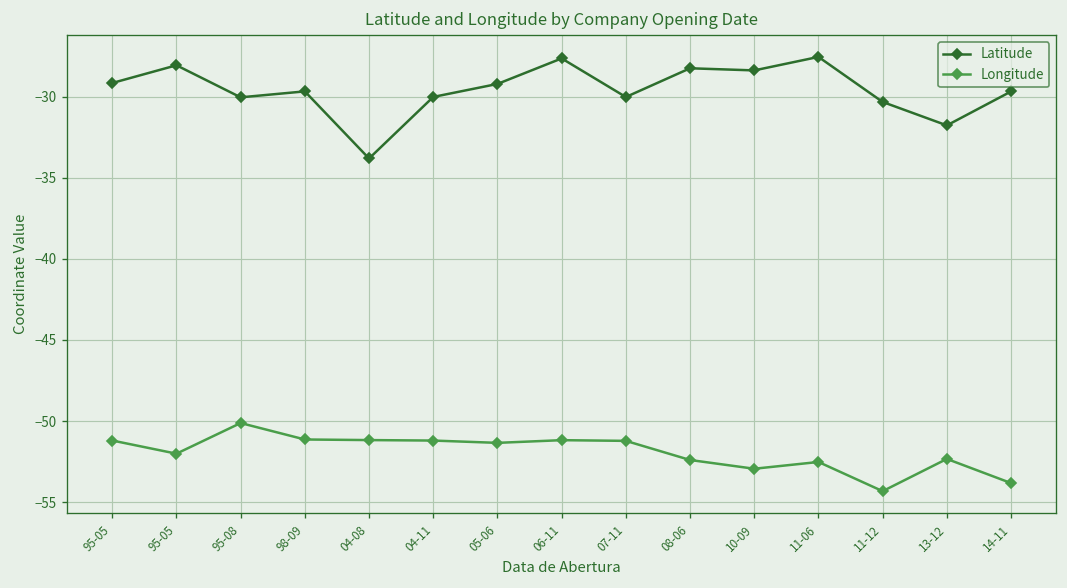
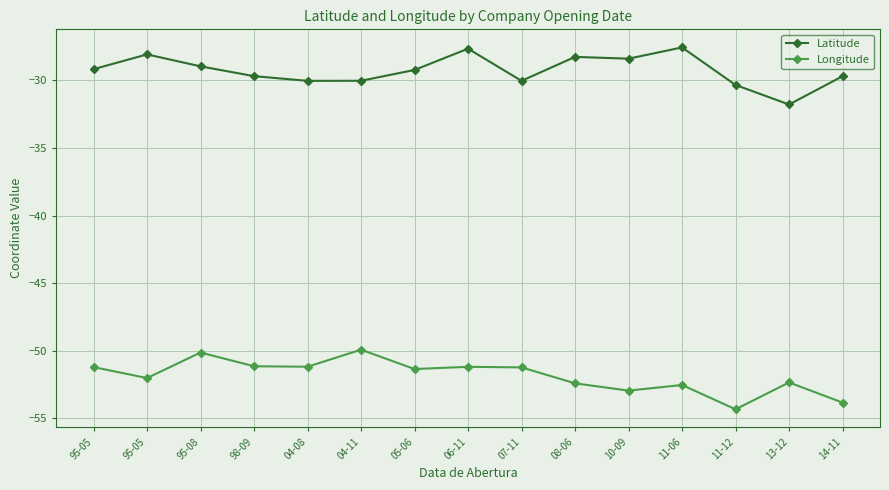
  {
    "Latitude": {
-     "95-08": -30.0,
+     "95-08": -29.0,
      "98-09": -29.7,
-     "04-08": -33.8,
+     "04-08": -30.0,
      "04-11": -30.0,
      "05-06": -29.2,
      "06-11": -27.7,
      "07-11": -30.0,
      "08-06": -28.3,
      "10-09": -28.4,
      "11-06": -27.6,
      "11-12": -30.3,
      "13-12": -31.8,
      "14-11": -29.7
    },
    "Longitude": {
      "95-08": -50.1,
      "98-09": -51.1,
      "04-08": -51.2,
-     "04-11": -51.2,
+     "04-11": -49.9,
      "05-06": -51.3,
      "06-11": -51.2,
      "07-11": -51.2,
      "08-06": -52.4,
      "10-09": -52.9,
      "11-06": -52.5,
      "11-12": -54.3,
      "13-12": -52.3,
      "14-11": -53.8
    }
  }
